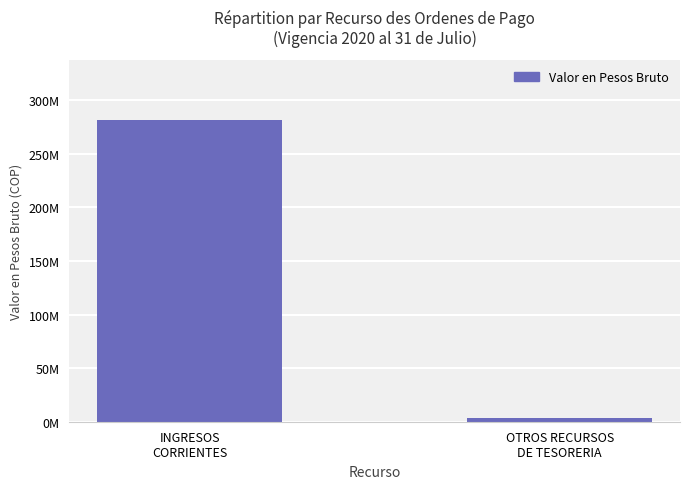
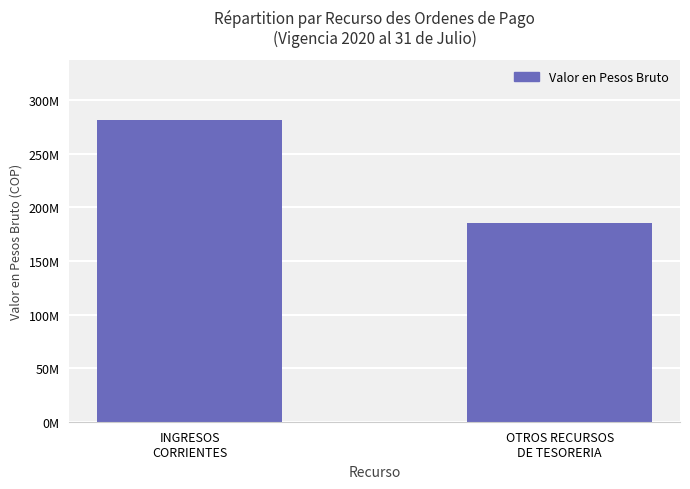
  {
    "INGRESOS CORRIENTES": 282000000,
-   "OTROS RECURSOS DE TESORERIA": 3000000
+   "OTROS RECURSOS DE TESORERIA": 186000000
  }
